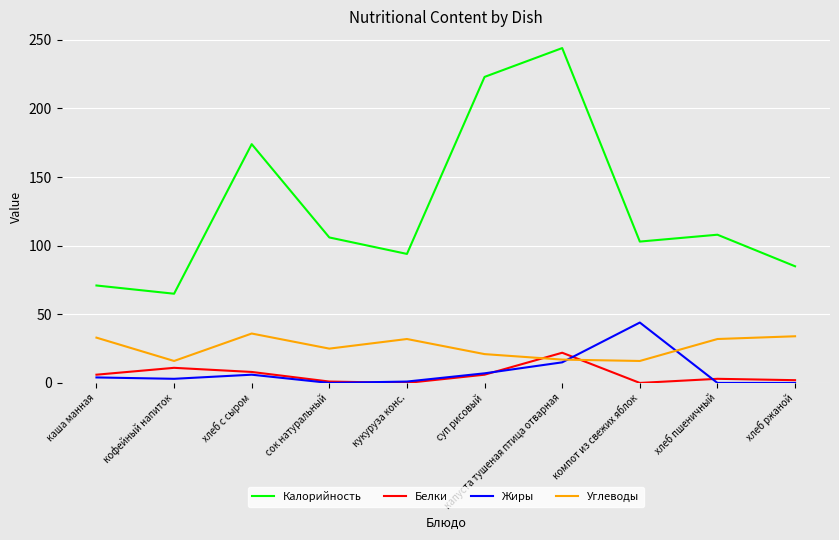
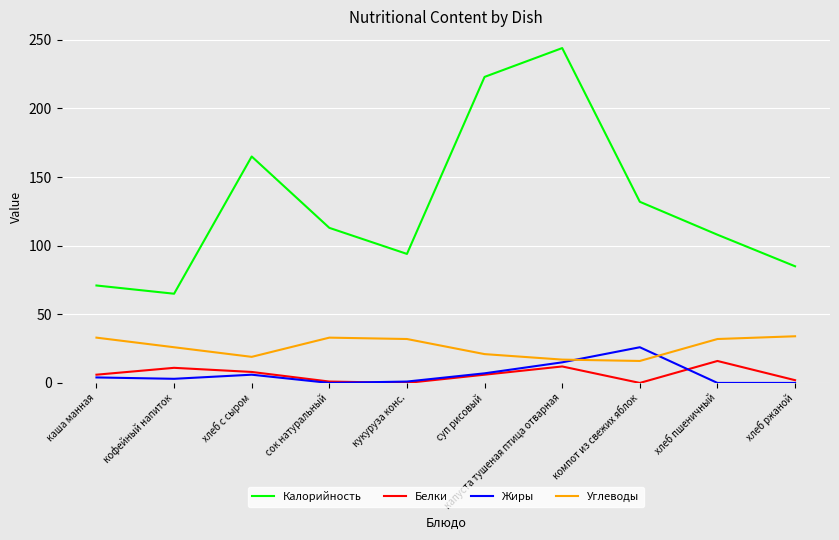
  {
    "Калорийность": {
      "каша манная": 71,
      "кофейный напиток": 65,
-     "хлеб с сыром": 174,
-     "сок натуральный": 106,
+     "хлеб с сыром": 165,
+     "сок натуральный": 113,
      "кукуруза конс.": 94,
      "суп рисовый": 223,
      "капуста тушеная птица отварная": 244,
-     "компот из свежих яблок": 103,
+     "компот из свежих яблок": 132,
      "хлеб пшеничный": 108,
      "хлеб ржаной": 85
    },
    "Белки": {
      "каша манная": 6,
      "кофейный напиток": 11,
      "хлеб с сыром": 8,
-     "капуста тушеная птица отварная": 22,
+     "капуста тушеная птица отварная": 12,
      "компот из свежих яблок": 0,
-     "хлеб пшеничный": 3,
+     "хлеб пшеничный": 16,
      "хлеб ржаной": 2
    },
    "Жиры": {
      "каша манная": 4,
      "кофейный напиток": 3,
      "хлеб с сыром": 6,
      "капуста тушеная птица отварная": 15,
-     "компот из свежих яблок": 44,
+     "компот из свежих яблок": 26,
      "хлеб пшеничный": 0,
      "хлеб ржаной": 0
    },
    "Углеводы": {
      "каша манная": 33,
-     "кофейный напиток": 16,
-     "хлеб с сыром": 36,
-     "сок натуральный": 25,
+     "кофейный напиток": 26,
+     "хлеб с сыром": 19,
+     "сок натуральный": 33,
      "кукуруза конс.": 32,
      "суп рисовый": 21,
      "капуста тушеная птица отварная": 17,
      "компот из свежих яблок": 16,
      "хлеб пшеничный": 32,
      "хлеб ржаной": 34
    }
  }
